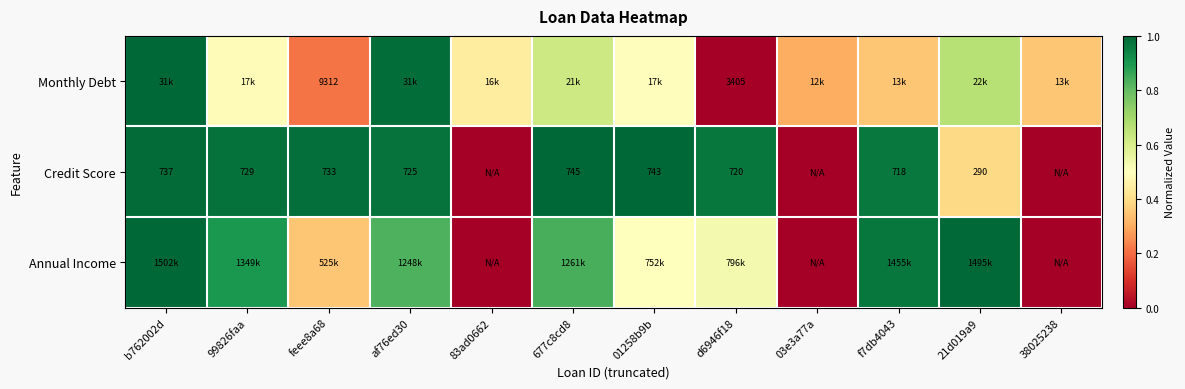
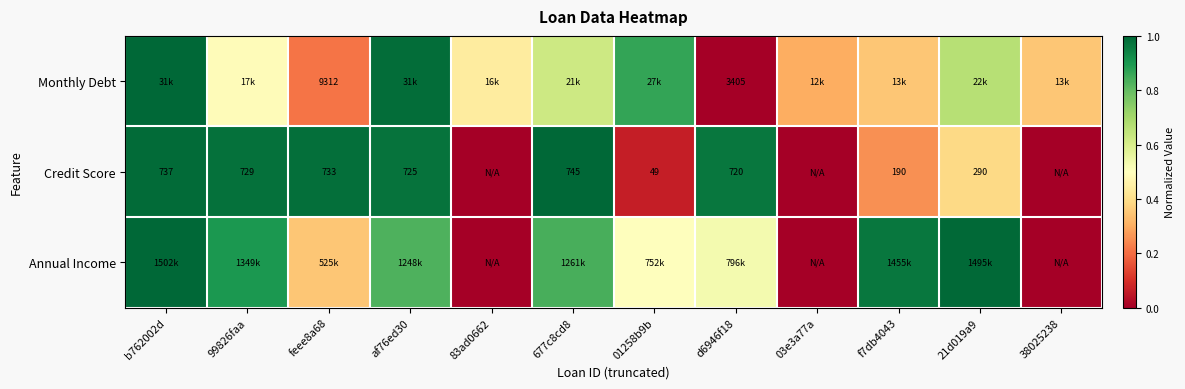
  {
    "Monthly Debt": {
      "b762002d": "31k",
      "99826faa": "17k",
      "feee8a68": "9312",
      "af76ed30": "31k",
      "83ad0662": "16k",
      "677c8cd8": "21k",
-     "01258b9b": "17k",
+     "01258b9b": "27k",
      "d6946f18": "3405",
      "03e3a77a": "12k",
      "f7db4043": "13k",
      "21d019a9": "22k",
      "38025238": "13k"
    },
    "Credit Score": {
      "b762002d": "737",
      "99826faa": "729",
      "feee8a68": "733",
      "af76ed30": "725",
      "677c8cd8": "745",
-     "01258b9b": "743",
+     "01258b9b": "49",
      "d6946f18": "720",
-     "f7db4043": "718",
+     "f7db4043": "190",
      "21d019a9": "290"
    },
    "Annual Income": {
      "b762002d": "1502k",
      "99826faa": "1349k",
      "feee8a68": "525k",
      "af76ed30": "1248k",
      "677c8cd8": "1261k",
      "01258b9b": "752k",
      "d6946f18": "796k",
      "f7db4043": "1455k",
      "21d019a9": "1495k"
    }
  }
